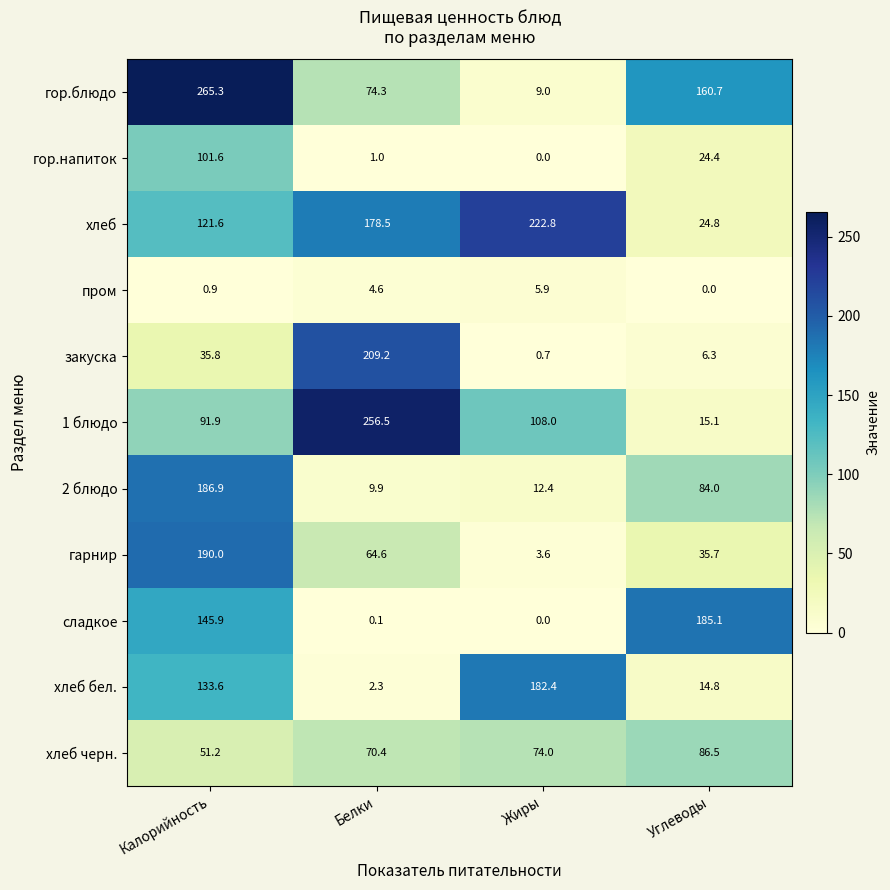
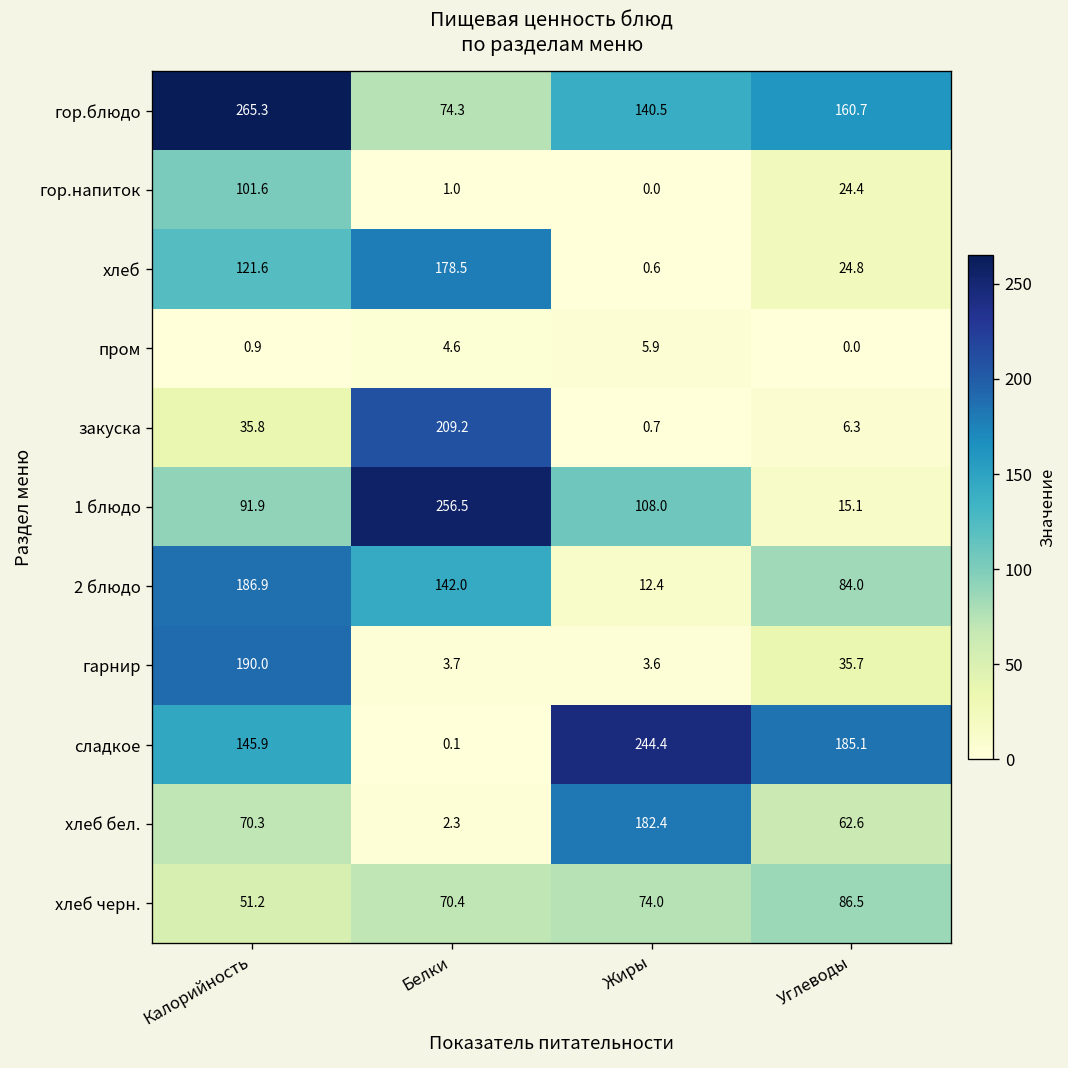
  {
    "гор.блюдо": {
      "Калорийность": 265.3,
      "Белки": 74.3,
-     "Жиры": 9.0,
+     "Жиры": 140.5,
      "Углеводы": 160.7
    },
    "гор.напиток": {
      "Калорийность": 101.6,
      "Белки": 1.0,
      "Жиры": 0.0,
      "Углеводы": 24.4
    },
    "хлеб": {
      "Калорийность": 121.6,
      "Белки": 178.5,
-     "Жиры": 222.8,
+     "Жиры": 0.6,
      "Углеводы": 24.8
    },
    "пром": {
      "Калорийность": 0.9,
      "Белки": 4.6,
      "Жиры": 5.9,
      "Углеводы": 0.0
    },
    "закуска": {
      "Калорийность": 35.8,
      "Белки": 209.2,
      "Жиры": 0.7,
      "Углеводы": 6.3
    },
    "1 блюдо": {
      "Калорийность": 91.9,
      "Белки": 256.5,
      "Жиры": 108.0,
      "Углеводы": 15.1
    },
    "2 блюдо": {
      "Калорийность": 186.9,
-     "Белки": 9.9,
+     "Белки": 142.0,
      "Жиры": 12.4,
      "Углеводы": 84.0
    },
    "гарнир": {
      "Калорийность": 190.0,
-     "Белки": 64.6,
+     "Белки": 3.7,
      "Жиры": 3.6,
      "Углеводы": 35.7
    },
    "сладкое": {
      "Калорийность": 145.9,
      "Белки": 0.1,
-     "Жиры": 0.0,
+     "Жиры": 244.4,
      "Углеводы": 185.1
    },
    "хлеб бел.": {
-     "Калорийность": 133.6,
+     "Калорийность": 70.3,
      "Белки": 2.3,
      "Жиры": 182.4,
-     "Углеводы": 14.8
+     "Углеводы": 62.6
    },
    "хлеб черн.": {
      "Калорийность": 51.2,
      "Белки": 70.4,
      "Жиры": 74.0,
      "Углеводы": 86.5
    }
  }
